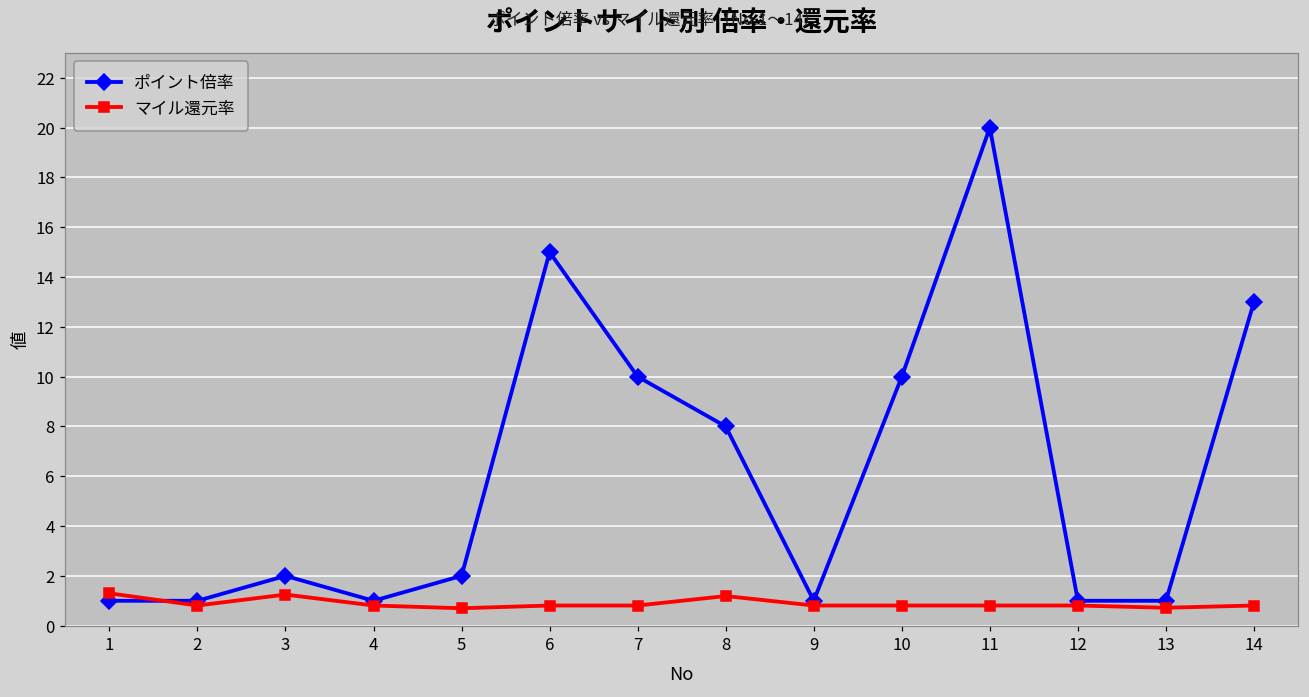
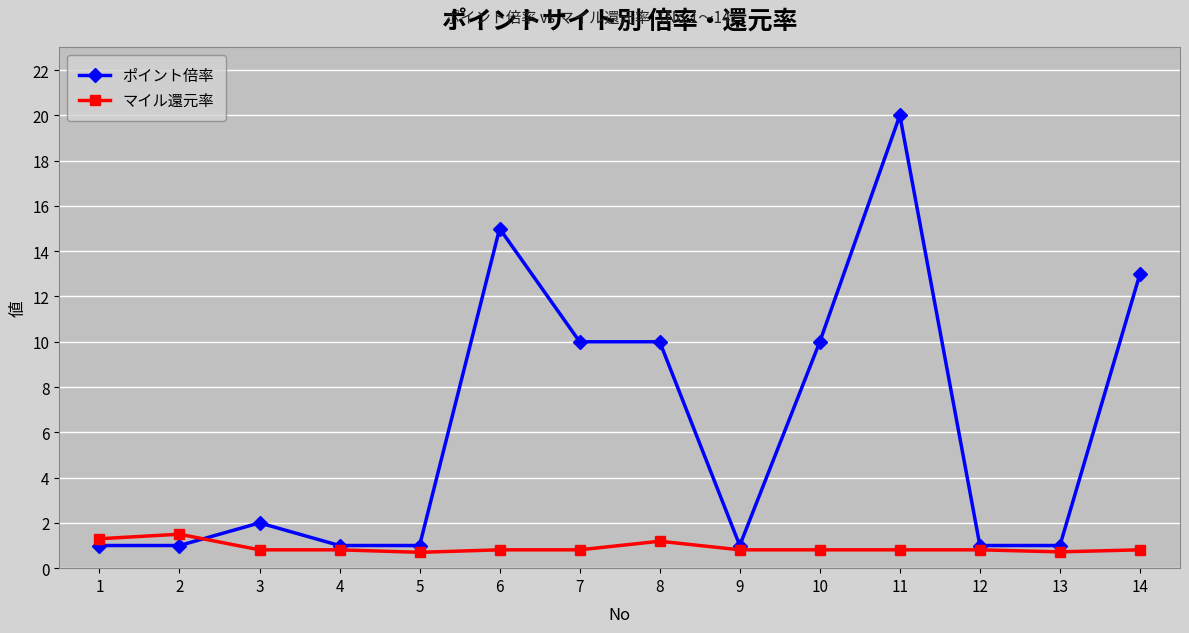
  {
    "ポイント倍率": {
      "1": 1,
      "2": 1,
      "3": 2,
      "4": 1,
-     "5": 2,
+     "5": 1,
      "6": 15,
      "7": 10,
-     "8": 8,
+     "8": 10,
      "9": 1,
      "10": 10,
      "11": 20,
      "12": 1,
      "13": 1,
      "14": 13
    },
    "マイル還元率": {
      "1": 1.3,
-     "2": 0.8,
-     "3": 1.3,
+     "2": 1.5,
+     "3": 0.8,
      "4": 0.8,
      "5": 0.7,
      "6": 0.8,
      "7": 0.8,
      "8": 1.2,
      "9": 0.8,
      "10": 0.8,
      "11": 0.8,
      "12": 0.8,
      "13": 0.7,
      "14": 0.8
    }
  }
